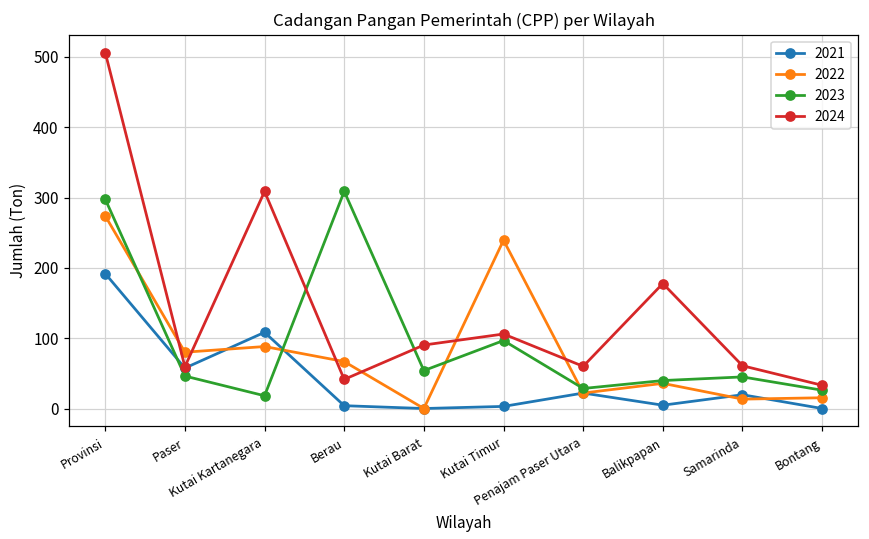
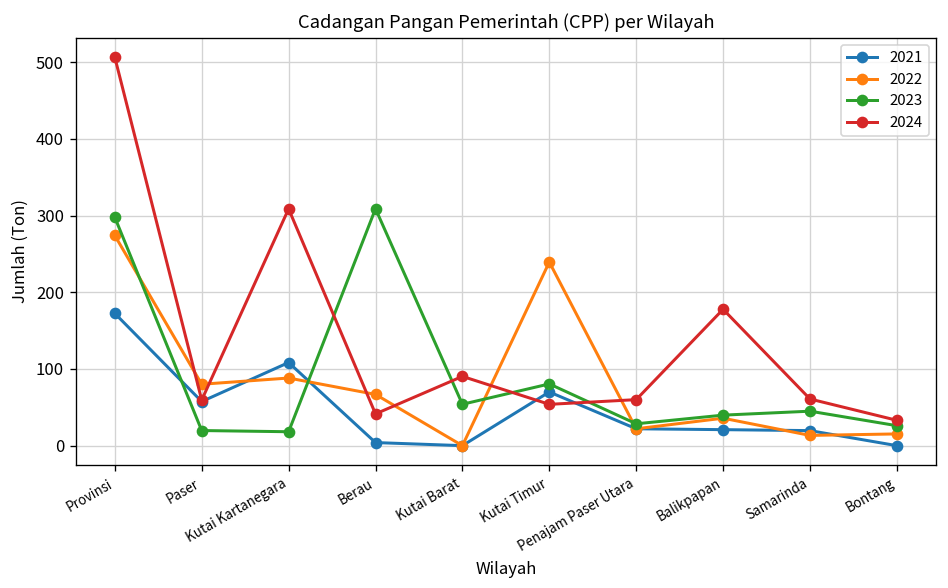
  {
    "2021": {
-     "Provinsi": 190,
+     "Provinsi": 170,
      "Kutai Kartanegara": 110,
      "Berau": 0,
-     "Kutai Timur": 0,
-     "Balikpapan": 0,
+     "Kutai Timur": 70,
+     "Balikpapan": 20,
      "Samarinda": 20,
      "Bontang": 0
    },
    "2022": {
      "Provinsi": 270,
      "Paser": 80,
      "Kutai Kartanegara": 90,
      "Berau": 70,
      "Kutai Timur": 240,
      "Balikpapan": 40,
      "Samarinda": 10,
      "Bontang": 20
    },
    "2023": {
      "Provinsi": 300,
-     "Paser": 50,
+     "Paser": 20,
      "Kutai Kartanegara": 20,
      "Berau": 310,
      "Kutai Barat": 50,
-     "Kutai Timur": 100,
+     "Kutai Timur": 80,
      "Penajam Paser Utara": 30,
      "Balikpapan": 40,
      "Samarinda": 40,
      "Bontang": 30
    },
    "2024": {
      "Provinsi": 510,
      "Kutai Kartanegara": 310,
      "Berau": 40,
      "Kutai Barat": 90,
-     "Kutai Timur": 110,
+     "Kutai Timur": 50,
      "Penajam Paser Utara": 60,
      "Balikpapan": 180,
      "Samarinda": 60,
      "Bontang": 30
    }
  }
